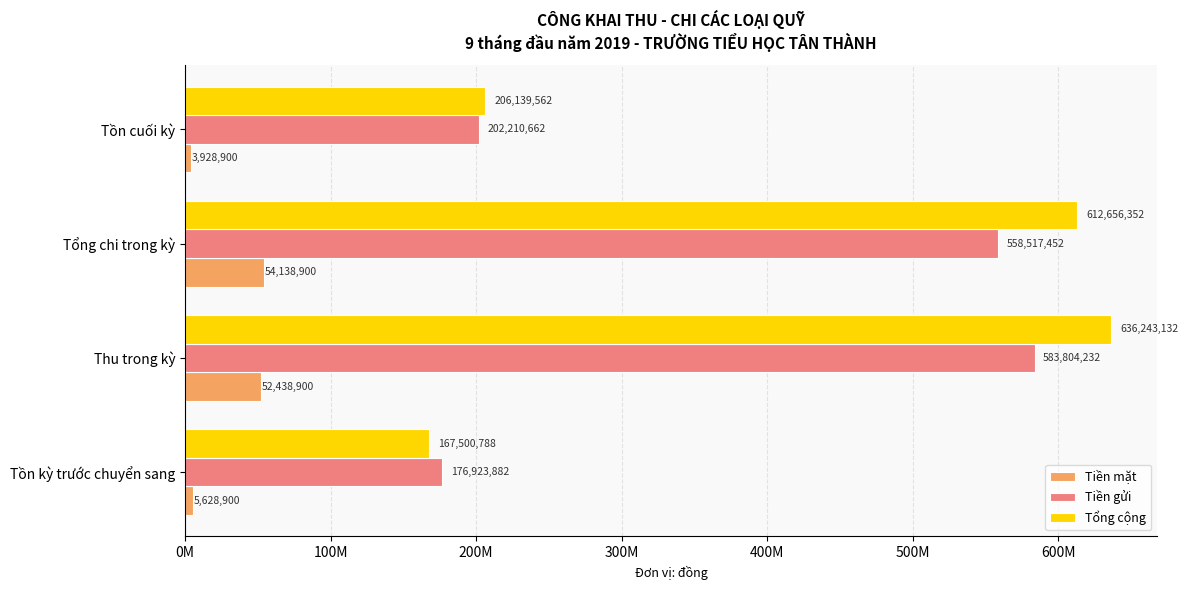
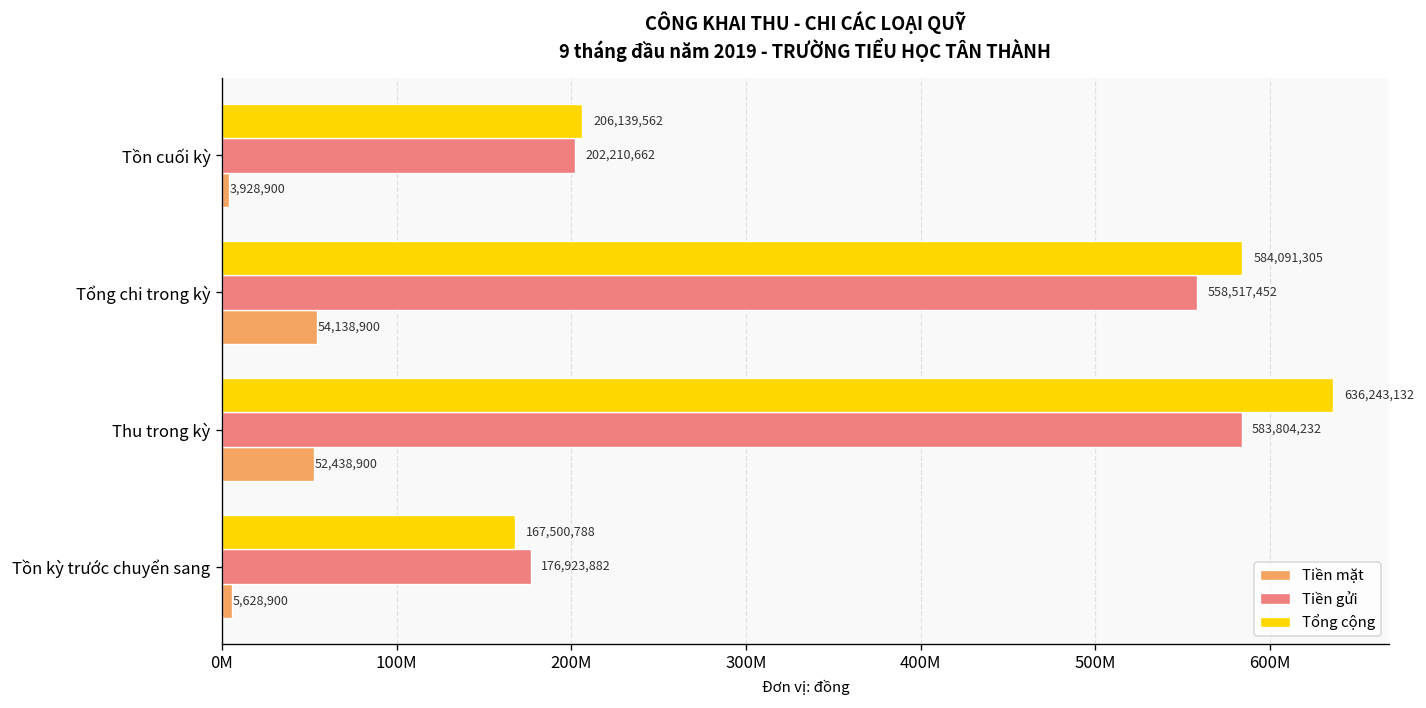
  {
    "Tổng cộng": {
      "Tồn cuối kỳ": "206,139,562",
-     "Tổng chi trong kỳ": "612,656,352",
+     "Tổng chi trong kỳ": "584,091,305",
      "Thu trong kỳ": "636,243,132",
      "Tồn kỳ trước chuyển sang": "167,500,788"
    }
  }
